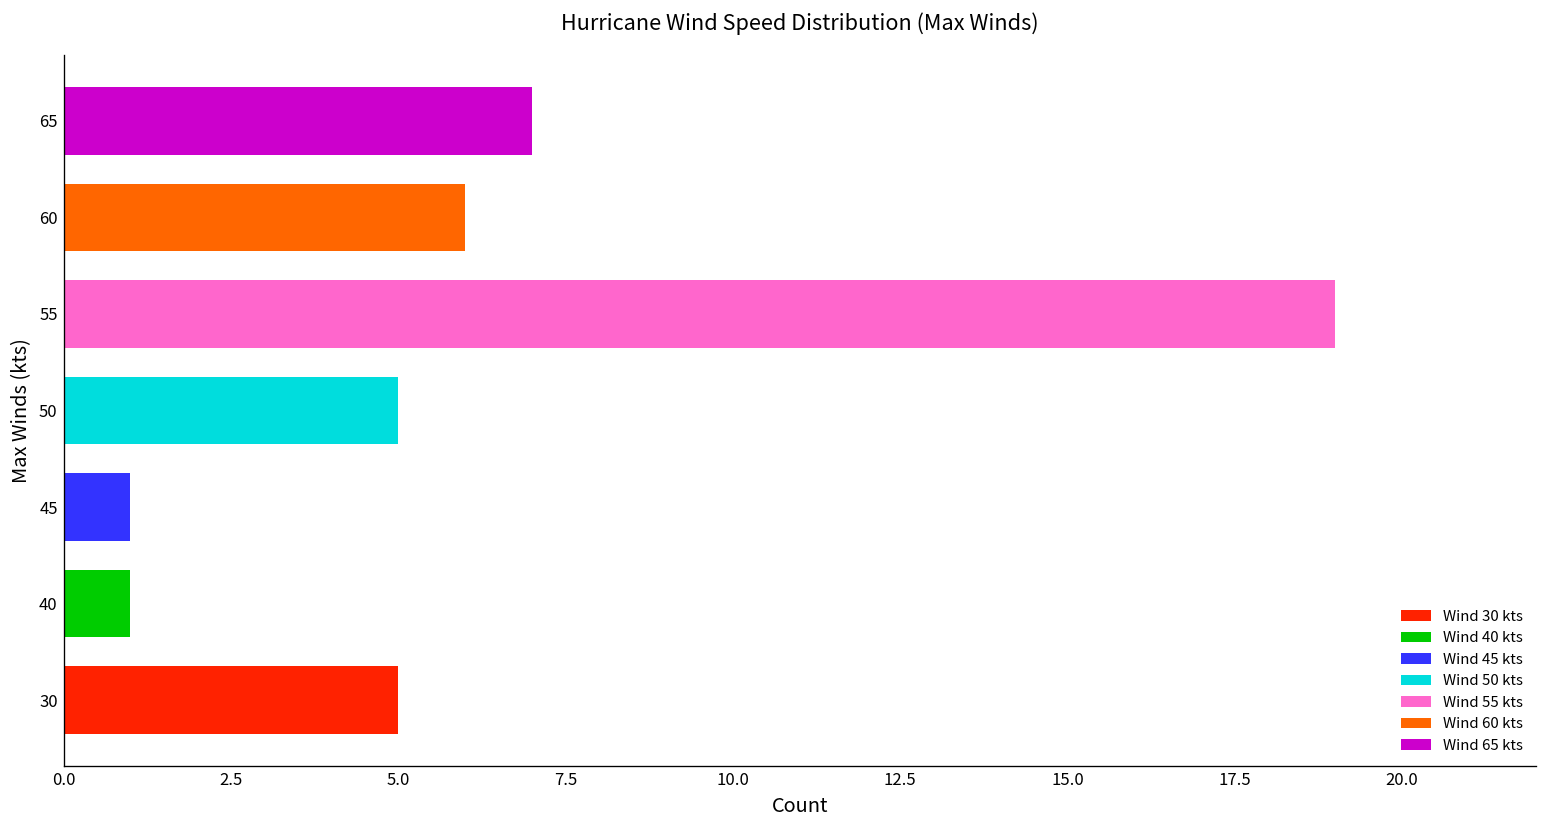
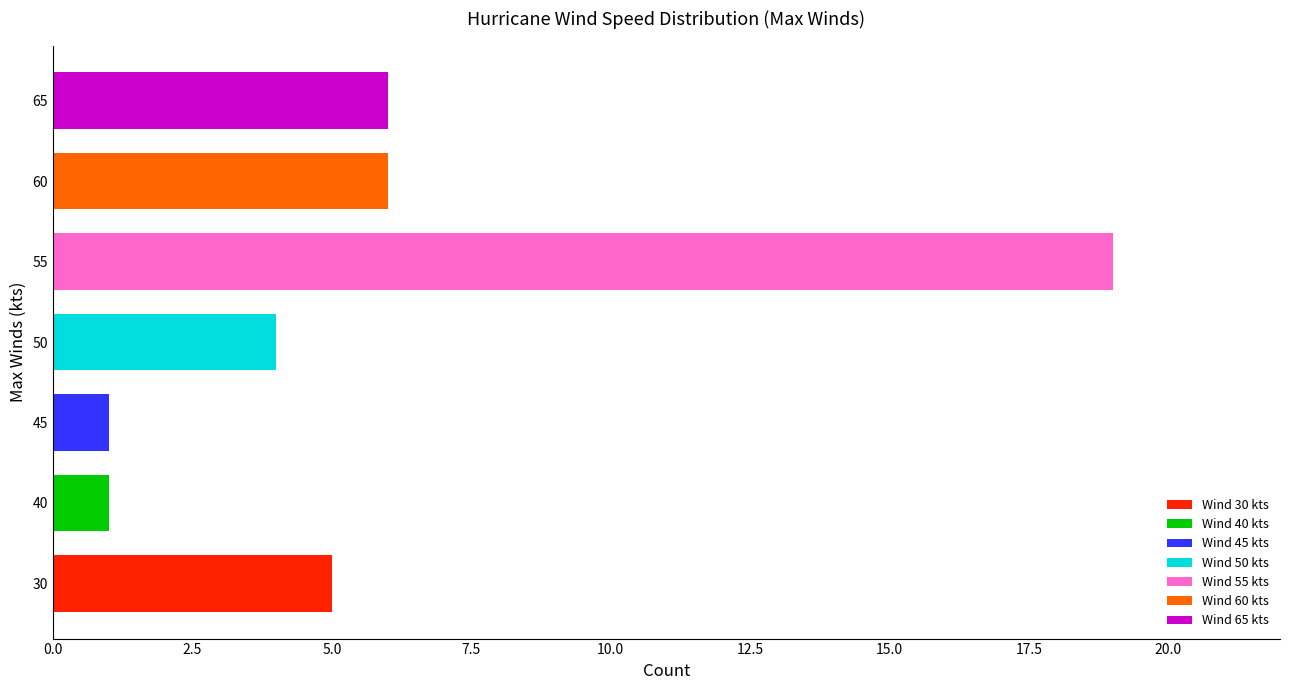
  {
-   "65": 7,
+   "65": 6,
    "60": 6,
    "55": 19,
-   "50": 5,
+   "50": 4,
    "45": 1,
    "40": 1,
    "30": 5
  }
